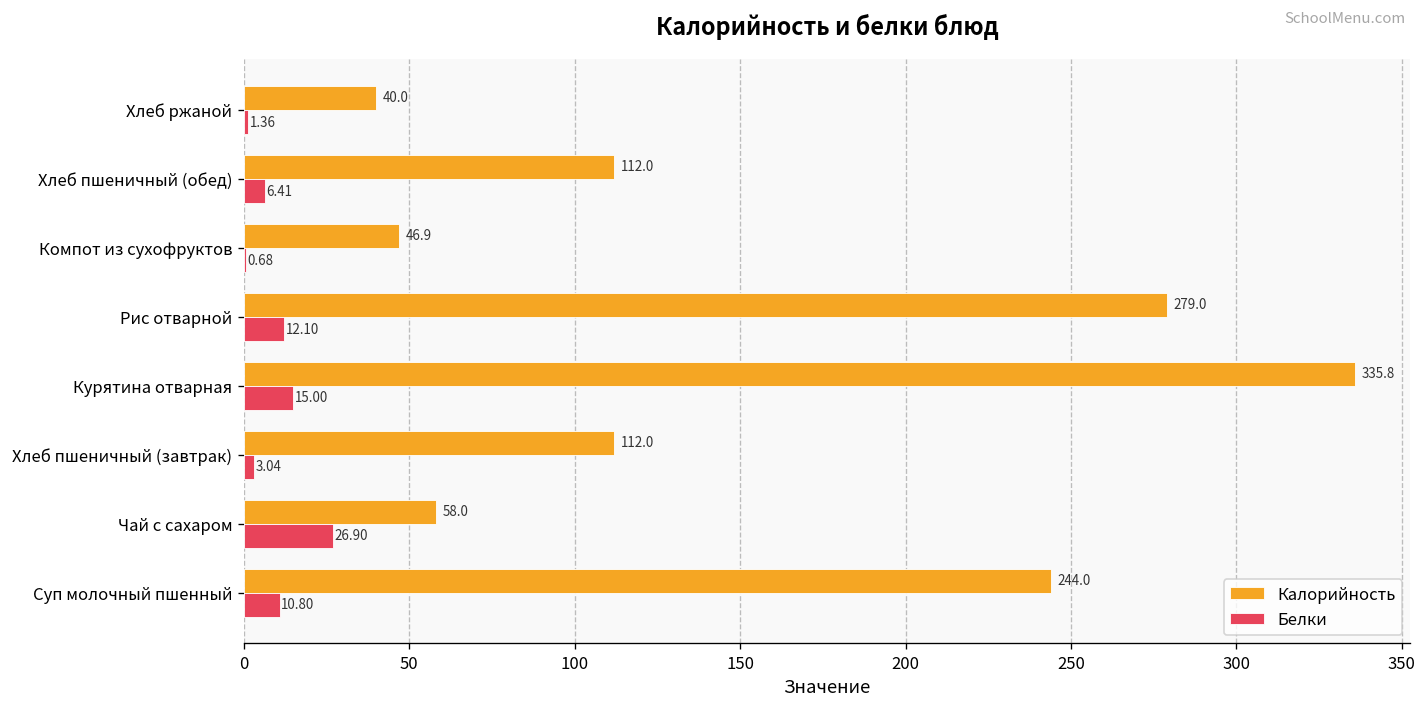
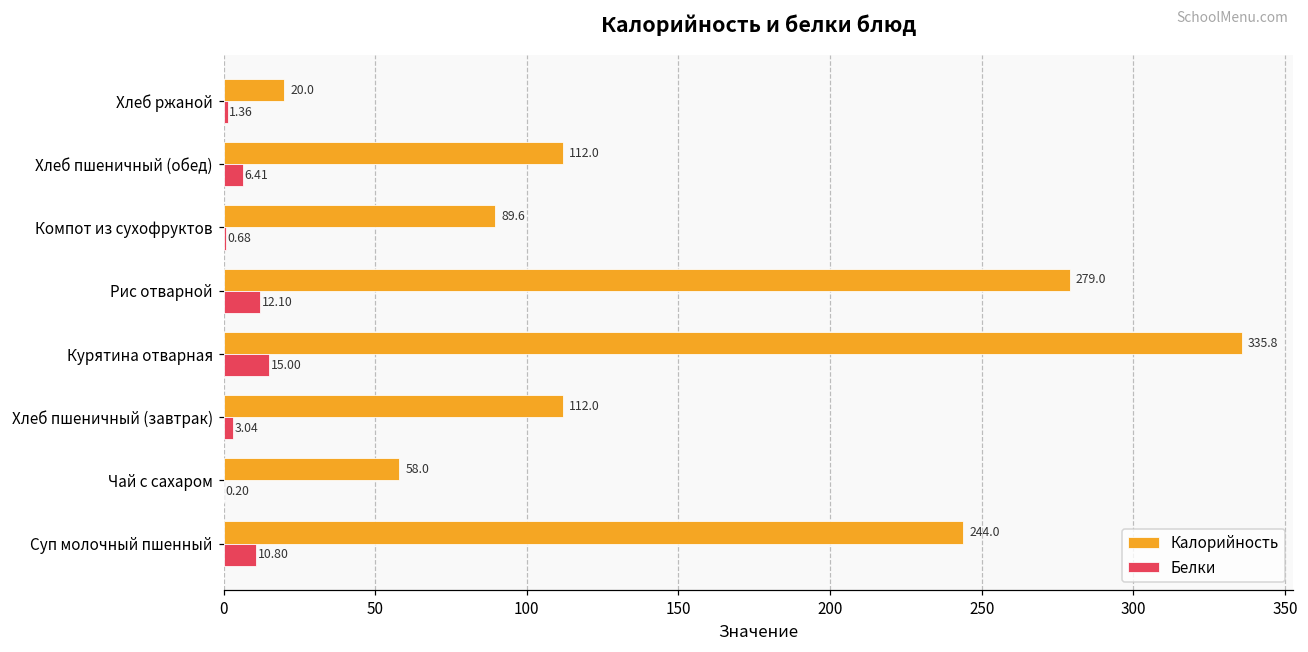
  {
    "Калорийность": {
-     "Хлеб ржаной": 40.0,
+     "Хлеб ржаной": 20.0,
      "Хлеб пшеничный (обед)": 112.0,
-     "Компот из сухофруктов": 46.9,
+     "Компот из сухофруктов": 89.6,
      "Рис отварной": 279.0,
      "Курятина отварная": 335.8,
      "Хлеб пшеничный (завтрак)": 112.0,
      "Чай с сахаром": 58.0,
      "Суп молочный пшенный": 244.0
    },
    "Белки": {
      "Хлеб ржаной": 1.36,
      "Хлеб пшеничный (обед)": 6.41,
      "Компот из сухофруктов": 0.68,
      "Рис отварной": 12.10,
      "Курятина отварная": 15.00,
      "Хлеб пшеничный (завтрак)": 3.04,
-     "Чай с сахаром": 26.90,
+     "Чай с сахаром": 0.20,
      "Суп молочный пшенный": 10.80
    }
  }
